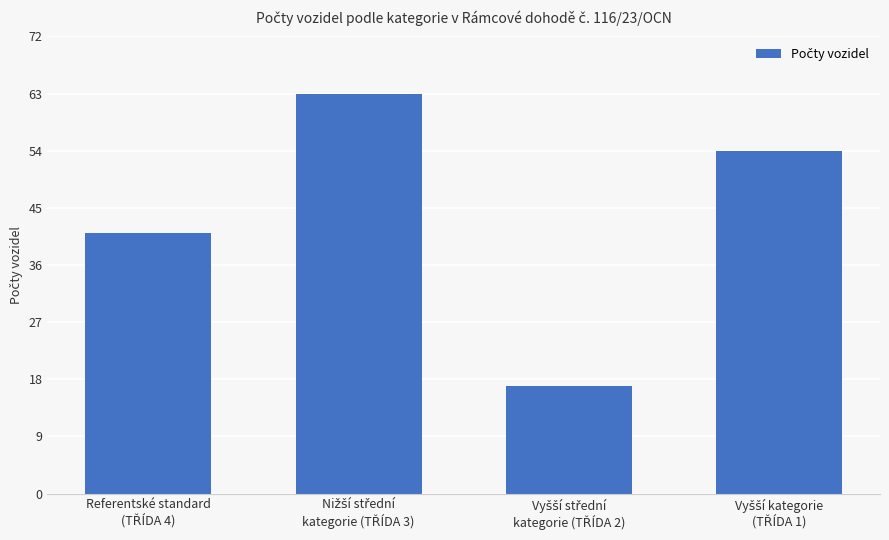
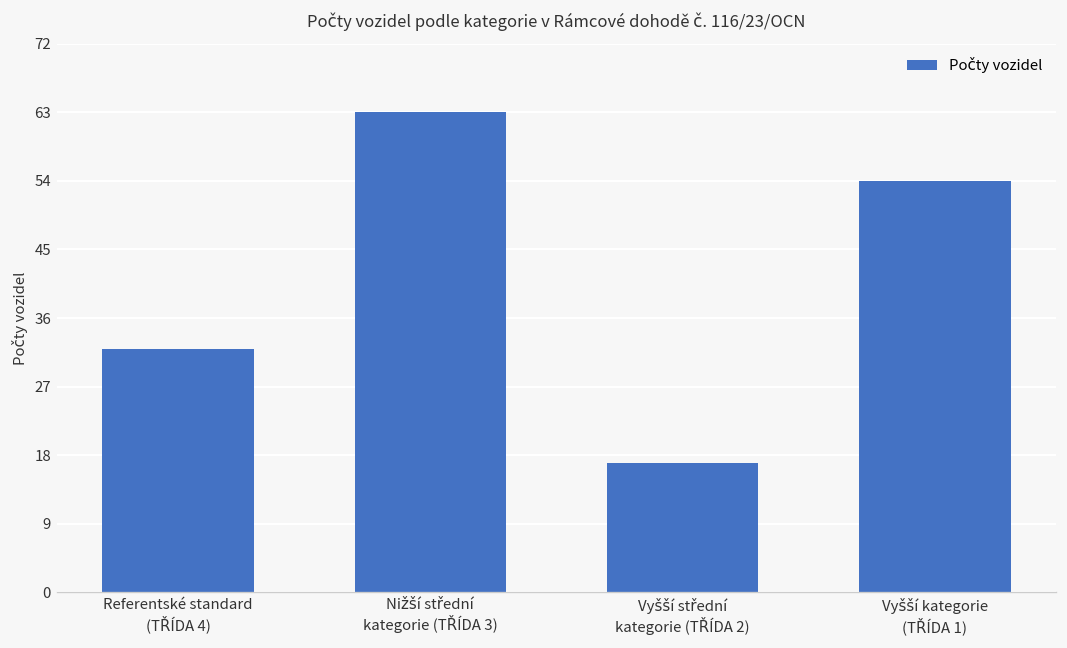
  {
-   "Referentské standard (TŘÍDA 4)": 41,
+   "Referentské standard (TŘÍDA 4)": 32,
    "Nižší střední kategorie (TŘÍDA 3)": 63,
    "Vyšší střední kategorie (TŘÍDA 2)": 17,
    "Vyšší kategorie (TŘÍDA 1)": 54
  }
